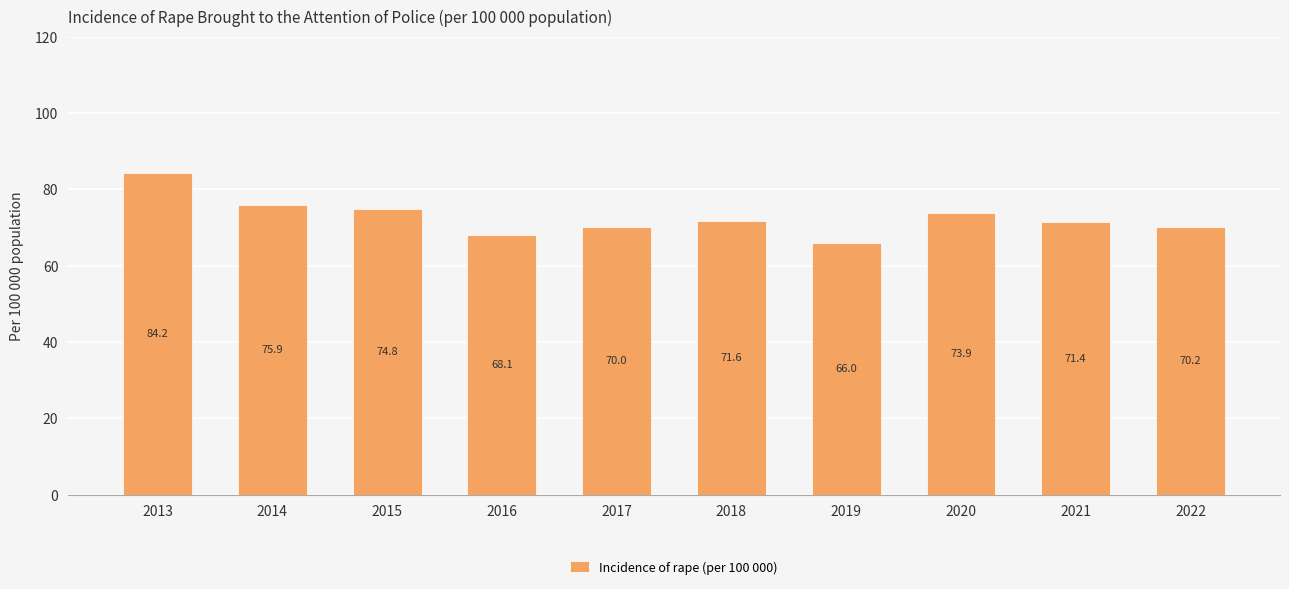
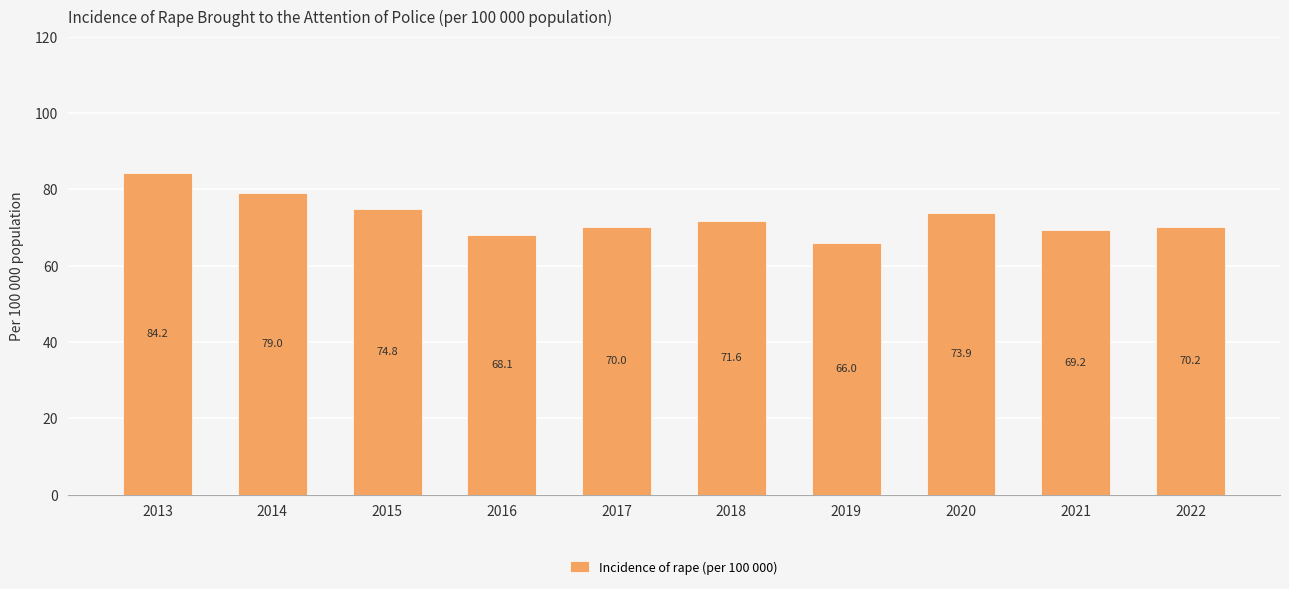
  {
    "2013": 84.2,
-   "2014": 75.9,
+   "2014": 79.0,
    "2015": 74.8,
    "2016": 68.1,
    "2017": 70.0,
    "2018": 71.6,
    "2019": 66.0,
    "2020": 73.9,
-   "2021": 71.4,
+   "2021": 69.2,
    "2022": 70.2
  }
